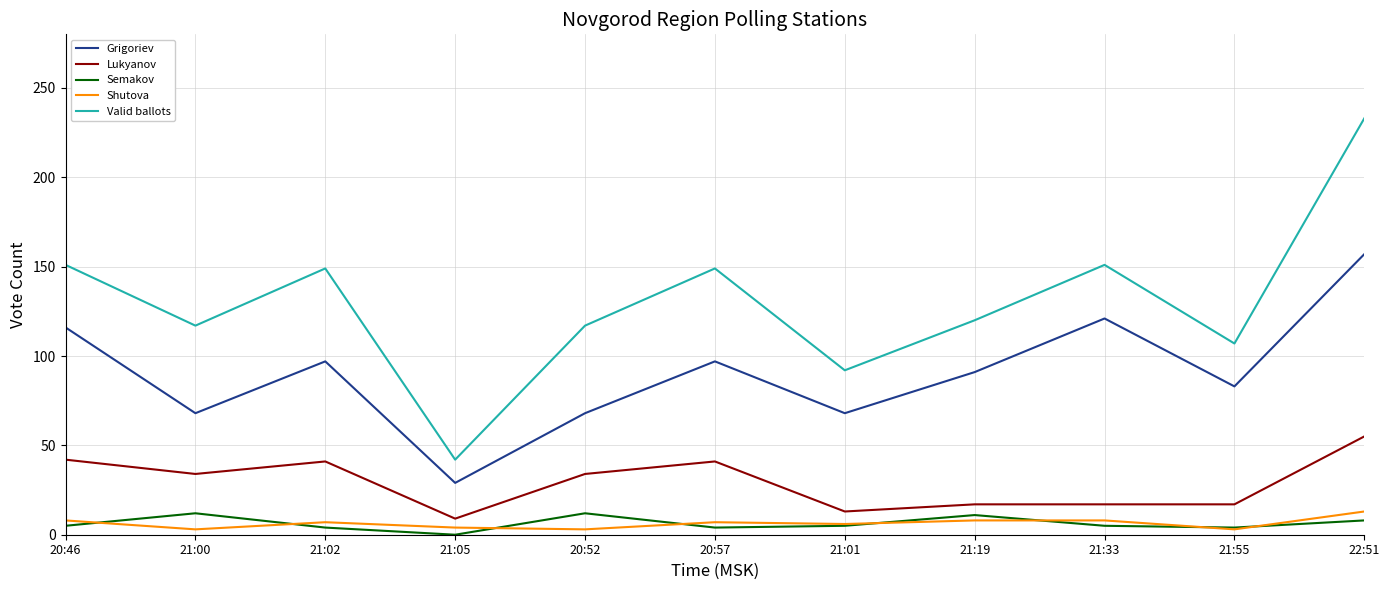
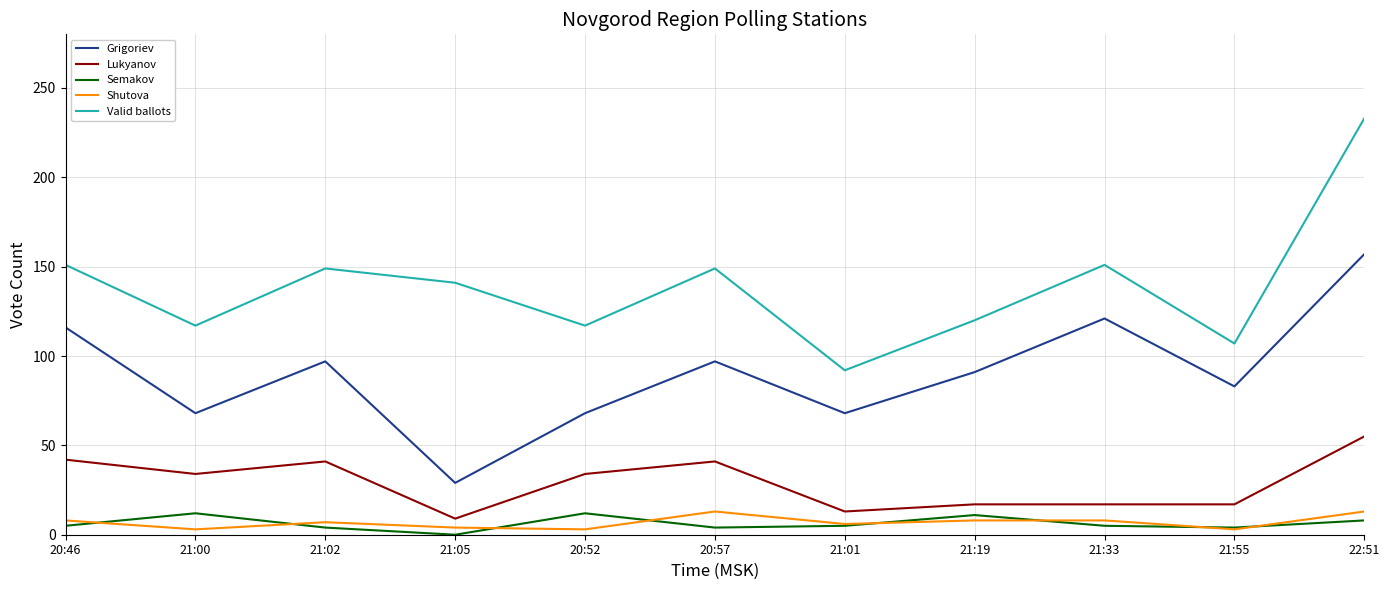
  {
    "Grigoriev": {
      "20:46": 116,
      "21:00": 68,
      "21:02": 97,
      "21:05": 29,
      "20:52": 68,
      "20:57": 97,
      "21:01": 68,
      "21:19": 91,
      "21:33": 121,
      "21:55": 83,
      "22:51": 157
    },
    "Lukyanov": {
      "20:46": 42,
      "21:00": 34,
      "21:02": 41,
      "21:05": 9,
      "20:52": 34,
      "20:57": 41,
      "21:01": 13,
      "21:19": 17,
      "21:33": 17,
      "21:55": 17,
      "22:51": 55
    },
    "Semakov": {
      "20:46": 5,
      "21:00": 12,
      "21:02": 4,
      "21:05": 0,
      "20:52": 12,
      "20:57": 4,
      "21:19": 11,
      "21:33": 5,
      "22:51": 8
    },
    "Shutova": {
      "20:46": 8,
      "21:00": 3,
      "21:02": 7,
      "21:05": 4,
      "20:52": 3,
-     "20:57": 7,
+     "20:57": 13,
      "21:19": 8,
      "21:33": 8,
      "22:51": 13
    },
    "Valid ballots": {
      "20:46": 151,
      "21:00": 117,
      "21:02": 149,
-     "21:05": 42,
+     "21:05": 141,
      "20:52": 117,
      "20:57": 149,
      "21:01": 92,
      "21:19": 120,
      "21:33": 151,
      "21:55": 107,
      "22:51": 233
    }
  }
